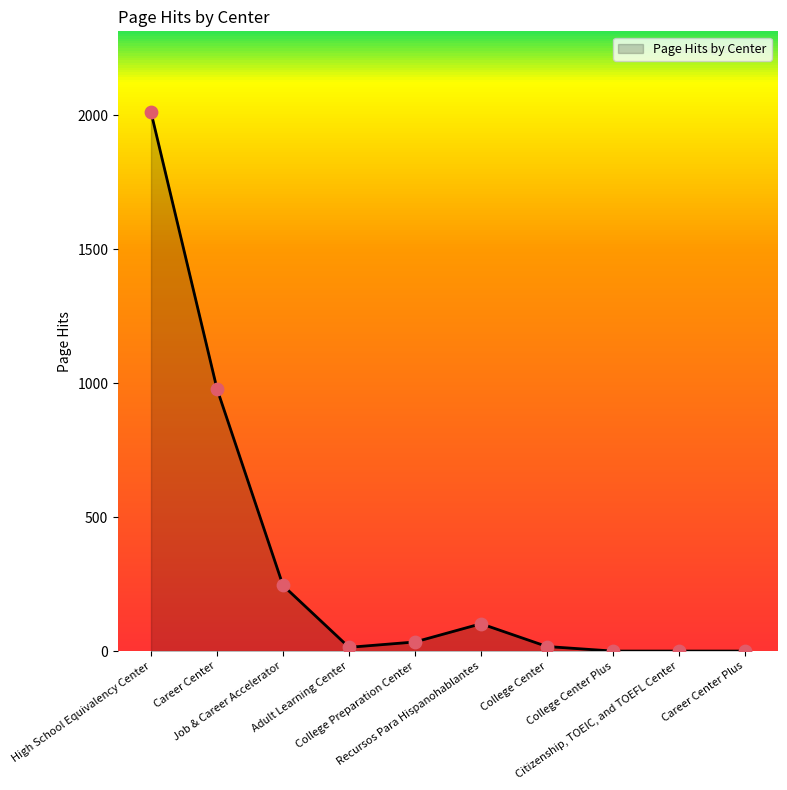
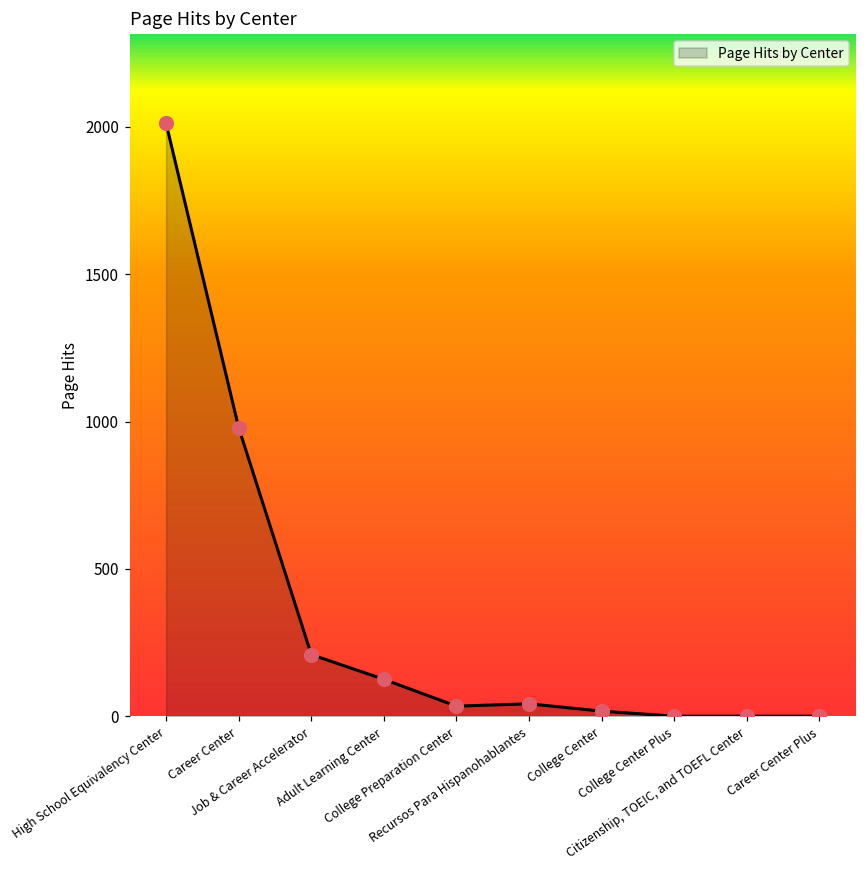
  {
    "Page Hits by Center": {
      "High School Equivalency Center": 2010,
      "Career Center": 980,
-     "Job & Career Accelerator": 250,
-     "Adult Learning Center": 10,
+     "Job & Career Accelerator": 210,
+     "Adult Learning Center": 130,
      "College Preparation Center": 30,
-     "Recursos Para Hispanohablantes": 100,
+     "Recursos Para Hispanohablantes": 40,
      "College Center": 20,
      "College Center Plus": 0,
      "Citizenship, TOEIC, and TOEFL Center": 0,
      "Career Center Plus": 0
    }
  }
